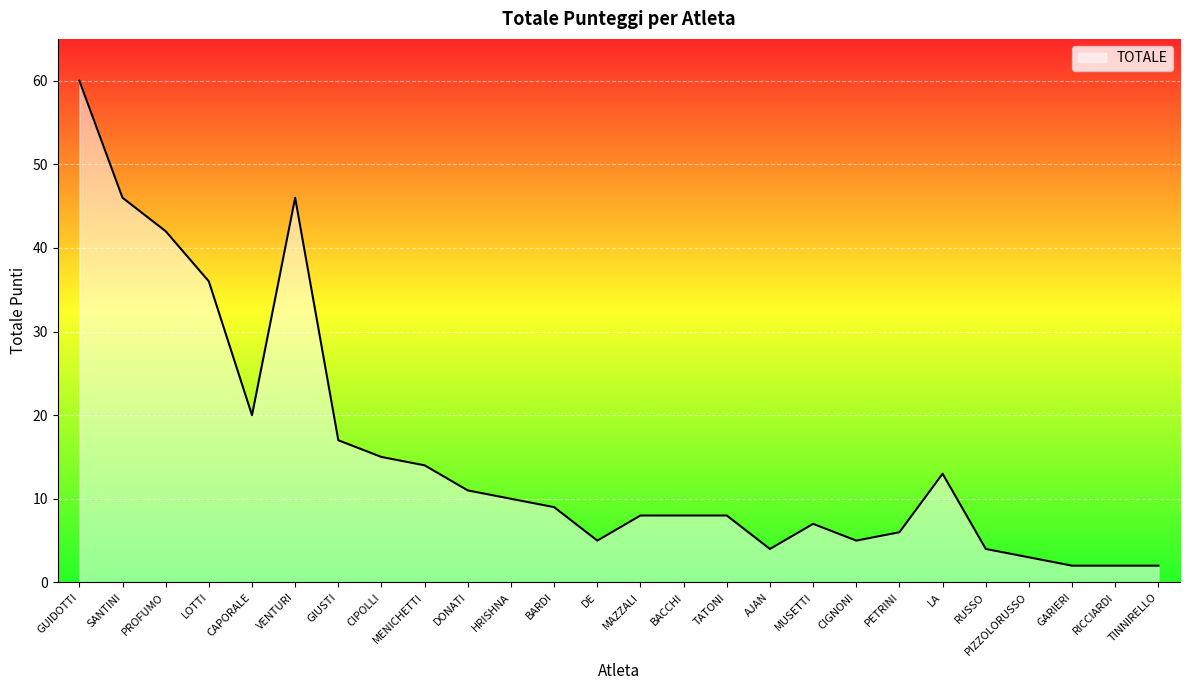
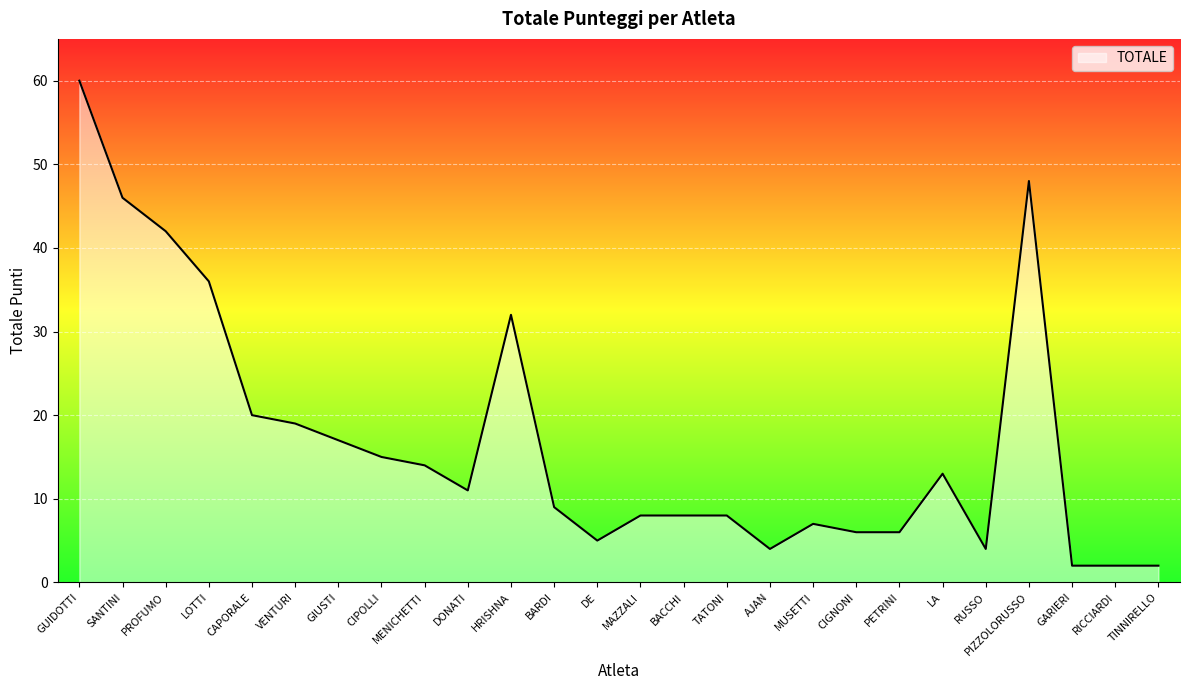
  {
    "GUIDOTTI": 60,
    "SANTINI": 46,
    "PROFUMO": 42,
    "LOTTI": 36,
    "CAPORALE": 20,
-   "VENTURI": 46,
+   "VENTURI": 19,
    "GIUSTI": 17,
    "CIPOLLI": 15,
    "MENICHETTI": 14,
    "DONATI": 11,
-   "HRISHNA": 10,
+   "HRISHNA": 32,
    "BARDI": 9,
    "DE": 5,
    "MAZZALI": 8,
    "BACCHI": 8,
    "TATONI": 8,
    "AJAN": 4,
    "MUSETTI": 7,
-   "CIGNONI": 5,
+   "CIGNONI": 6,
    "PETRINI": 6,
    "LA": 13,
    "RUSSO": 4,
-   "PIZZOLORUSSO": 3,
+   "PIZZOLORUSSO": 48,
    "GARIERI": 2,
    "RICCIARDI": 2,
    "TINNIRELLO": 2
  }
